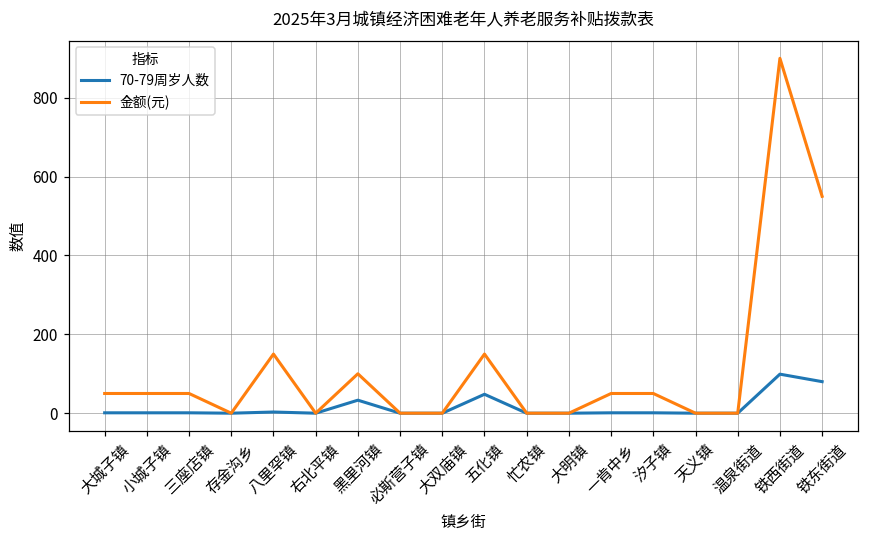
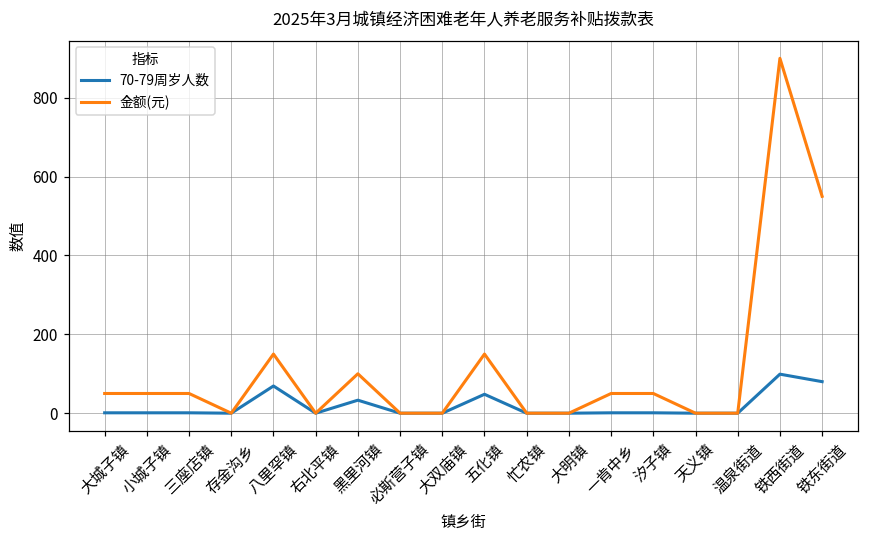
  {
    "70-79周岁人数": {
      "大城子镇": 0,
      "小城子镇": 0,
      "三座店镇": 0,
-     "八里罕镇": 0,
+     "八里罕镇": 70,
      "黑里河镇": 30,
      "五化镇": 50,
      "一肯中乡": 0,
      "汐子镇": 0,
      "铁西街道": 100,
      "铁东街道": 80
    },
    "金额(元)": {
      "大城子镇": 50,
      "小城子镇": 50,
      "三座店镇": 50,
      "八里罕镇": 150,
      "黑里河镇": 100,
      "五化镇": 150,
      "一肯中乡": 50,
      "汐子镇": 50,
      "铁西街道": 900,
      "铁东街道": 550
    }
  }
